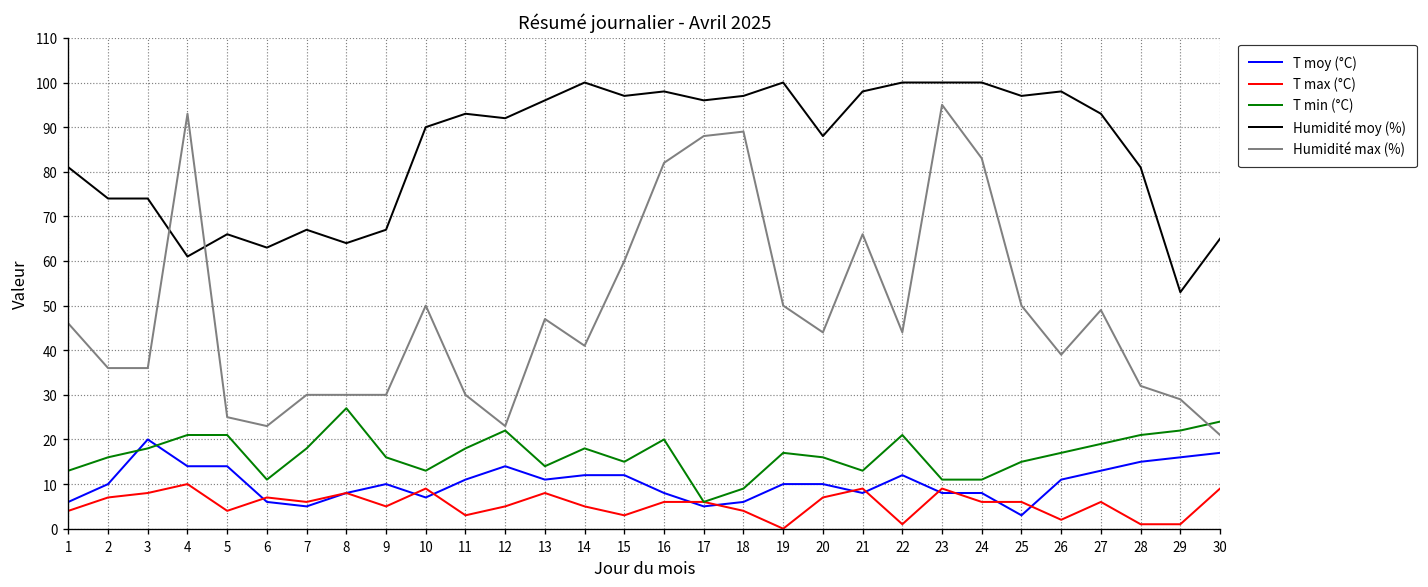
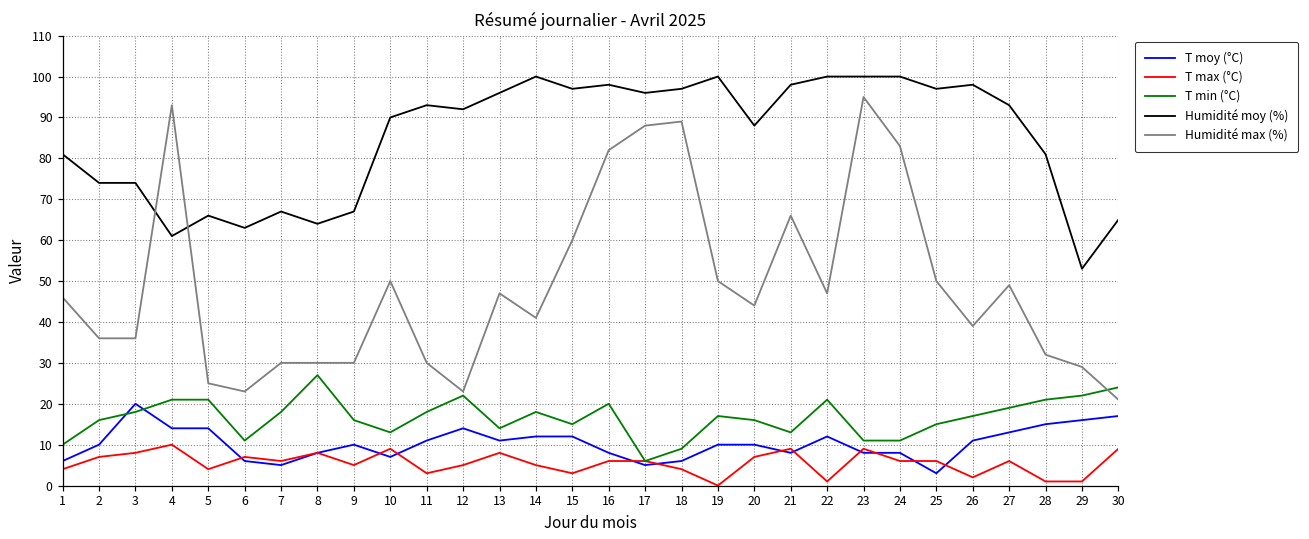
  {
    "T moy (°C)": {
      "1": 6,
      "2": 10,
      "3": 20,
      "4": 14,
      "5": 14,
      "6": 6,
      "7": 5,
      "9": 10,
      "10": 7,
      "11": 11,
      "12": 14,
      "13": 11,
      "14": 12,
      "15": 12,
      "16": 8,
      "17": 5,
      "18": 6,
      "19": 10,
      "20": 10,
      "21": 8,
      "22": 12,
      "23": 8,
      "24": 8,
      "25": 3,
      "26": 11,
      "27": 13,
      "28": 15,
      "29": 16,
      "30": 17
    },
    "T max (°C)": {
      "1": 4,
      "2": 7,
      "3": 8,
      "4": 10,
      "5": 4,
      "6": 7,
      "7": 6,
      "9": 5,
      "10": 9,
      "11": 3,
      "12": 5,
      "13": 8,
      "14": 5,
      "15": 3,
      "16": 6,
      "18": 4,
      "19": 0,
      "20": 7,
      "21": 9,
      "22": 1,
      "23": 9,
      "24": 6,
      "25": 6,
      "26": 2,
      "27": 6,
      "28": 1,
      "29": 1,
      "30": 9
    },
    "T min (°C)": {
-     "1": 13,
+     "1": 10,
      "2": 16,
      "3": 18,
      "4": 21,
      "5": 21,
      "6": 11,
      "7": 18,
      "8": 27,
      "9": 16,
      "10": 13,
      "11": 18,
      "12": 22,
      "13": 14,
      "14": 18,
      "15": 15,
      "16": 20,
      "18": 9,
      "19": 17,
      "20": 16,
      "21": 13,
      "22": 21,
      "23": 11,
      "24": 11,
      "25": 15,
      "26": 17,
      "27": 19,
      "28": 21,
      "29": 22,
      "30": 24
    },
    "Humidité moy (%)": {
      "1": 81,
      "2": 74,
      "3": 74,
      "4": 61,
      "5": 66,
      "6": 63,
      "7": 67,
      "8": 64,
      "9": 67,
      "10": 90,
      "11": 93,
      "12": 92,
      "13": 96,
      "14": 100,
      "15": 97,
      "16": 98,
      "17": 96,
      "18": 97,
      "19": 100,
      "20": 88,
      "21": 98,
      "22": 100,
      "23": 100,
      "24": 100,
      "25": 97,
      "26": 98,
      "27": 93,
      "28": 81,
      "29": 53,
      "30": 65
    },
    "Humidité max (%)": {
      "1": 46,
      "2": 36,
      "3": 36,
      "4": 93,
      "5": 25,
      "6": 23,
      "7": 30,
      "8": 30,
      "9": 30,
      "10": 50,
      "11": 30,
      "12": 23,
      "13": 47,
      "14": 41,
      "15": 60,
      "16": 82,
      "17": 88,
      "18": 89,
      "19": 50,
      "20": 44,
      "21": 66,
-     "22": 44,
+     "22": 47,
      "23": 95,
      "24": 83,
      "25": 50,
      "26": 39,
      "27": 49,
      "28": 32,
      "29": 29,
      "30": 21
    }
  }
